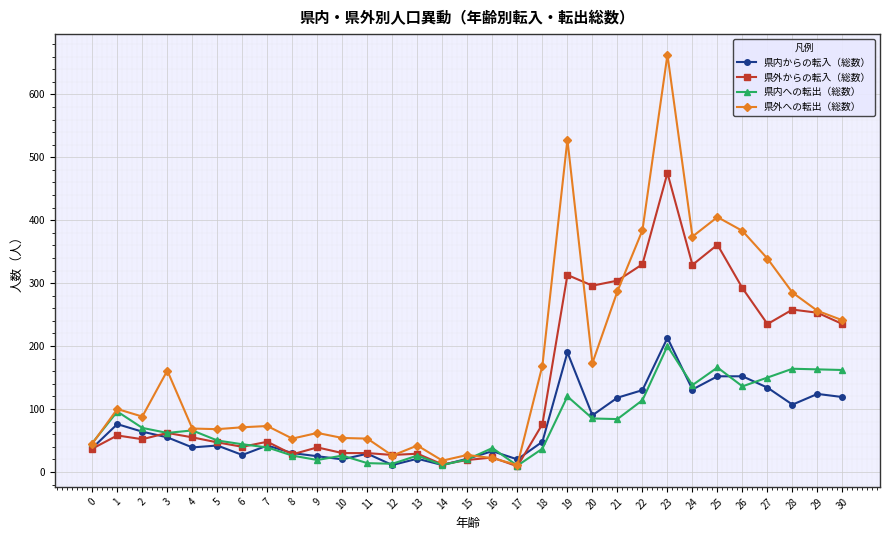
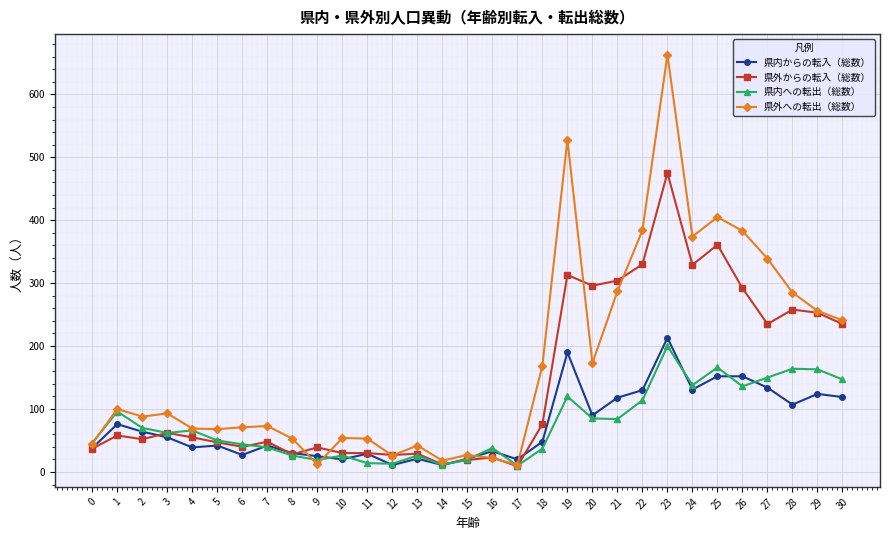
  {
    "県内からの転入（総数）": {
      "1": 80,
      "2": 60,
      "3": 60,
      "4": 40,
      "5": 40,
      "6": 30,
      "9": 30,
      "10": 20,
      "13": 20,
      "16": 30,
      "17": 20,
      "18": 50,
      "19": 190,
      "20": 90,
      "21": 120,
      "22": 130,
      "23": 210,
      "24": 130,
      "25": 150,
      "26": 150,
      "27": 130,
      "28": 110,
      "29": 120,
      "30": 120
    },
    "県外からの転入（総数）": {
      "1": 60,
      "2": 50,
      "4": 60,
      "7": 50,
      "9": 40,
      "18": 80,
      "19": 310,
      "20": 300,
      "21": 300,
      "22": 330,
      "23": 480,
      "24": 330,
      "25": 360,
      "26": 290,
      "27": 240,
      "28": 260,
      "30": 240
    },
    "県内への転出（総数）": {
      "2": 70,
      "9": 20,
      "11": 10,
      "16": 40,
      "18": 40,
      "19": 120,
      "20": 90,
      "21": 80,
      "22": 110,
      "23": 200,
      "24": 140,
      "25": 170,
      "26": 140,
      "27": 150,
      "28": 160,
      "29": 160,
-     "30": 160
+     "30": 150
    },
    "県外への転出（総数）": {
      "2": 90,
-     "3": 160,
+     "3": 90,
      "5": 70,
      "6": 70,
      "7": 70,
      "8": 50,
-     "9": 60,
+     "9": 10,
      "10": 50,
      "11": 50,
      "13": 40,
      "14": 20,
      "15": 30,
      "18": 170,
      "19": 530,
      "20": 170,
      "21": 290,
      "22": 380,
      "23": 660,
      "24": 370,
      "25": 410,
      "26": 380,
      "27": 340,
      "28": 290,
      "30": 240
    }
  }
